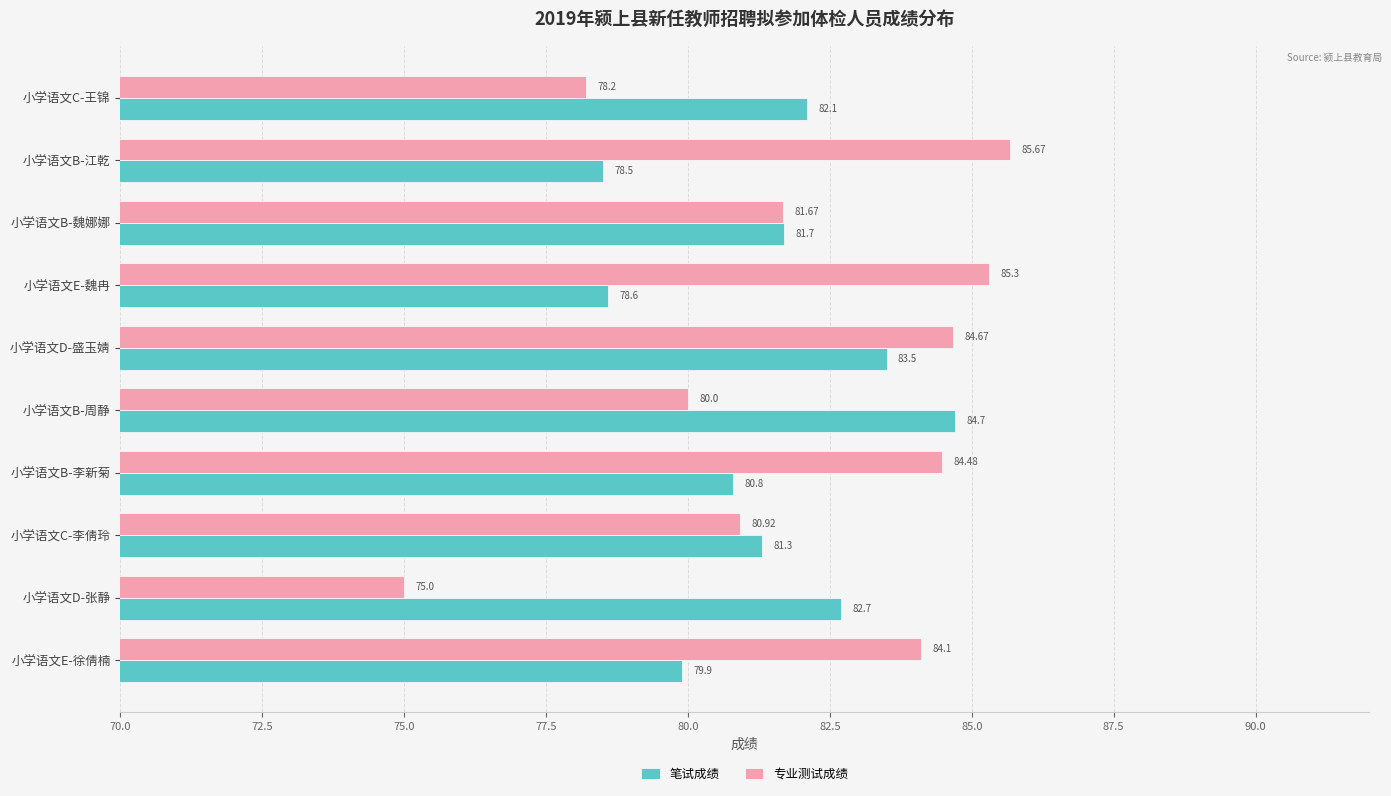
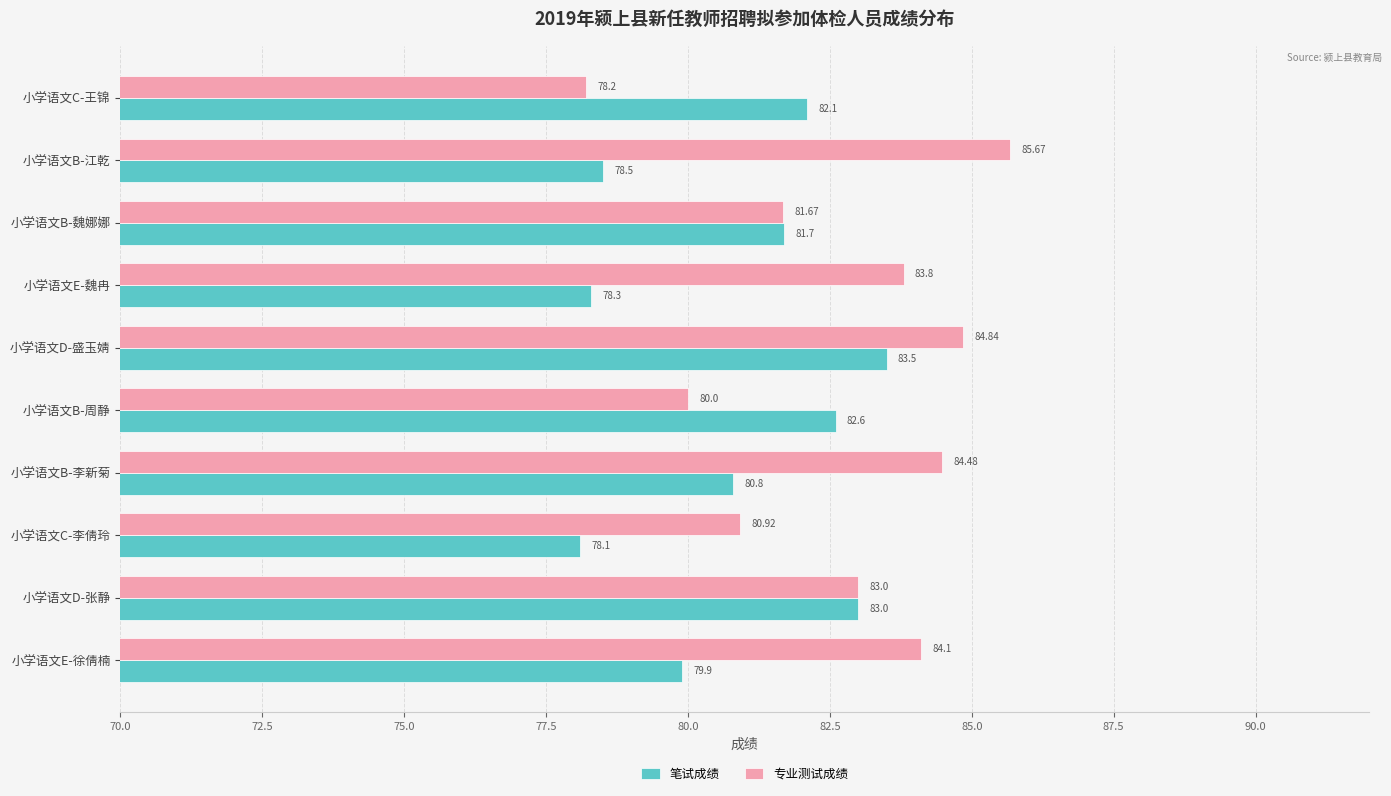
  {
    "笔试成绩": {
      "小学语文C-王锦": 82.1,
      "小学语文B-江乾": 78.5,
      "小学语文B-魏娜娜": 81.7,
-     "小学语文E-魏冉": 78.6,
+     "小学语文E-魏冉": 78.3,
      "小学语文D-盛玉婧": 83.5,
-     "小学语文B-周静": 84.7,
+     "小学语文B-周静": 82.6,
      "小学语文B-李新菊": 80.8,
-     "小学语文C-李倩玲": 81.3,
-     "小学语文D-张静": 82.7,
+     "小学语文C-李倩玲": 78.1,
+     "小学语文D-张静": 83.0,
      "小学语文E-徐倩楠": 79.9
    },
    "专业测试成绩": {
      "小学语文C-王锦": 78.2,
      "小学语文B-江乾": 85.67,
      "小学语文B-魏娜娜": 81.67,
-     "小学语文E-魏冉": 85.3,
-     "小学语文D-盛玉婧": 84.67,
+     "小学语文E-魏冉": 83.8,
+     "小学语文D-盛玉婧": 84.84,
      "小学语文B-周静": 80.0,
      "小学语文B-李新菊": 84.48,
      "小学语文C-李倩玲": 80.92,
-     "小学语文D-张静": 75.0,
+     "小学语文D-张静": 83.0,
      "小学语文E-徐倩楠": 84.1
    }
  }
